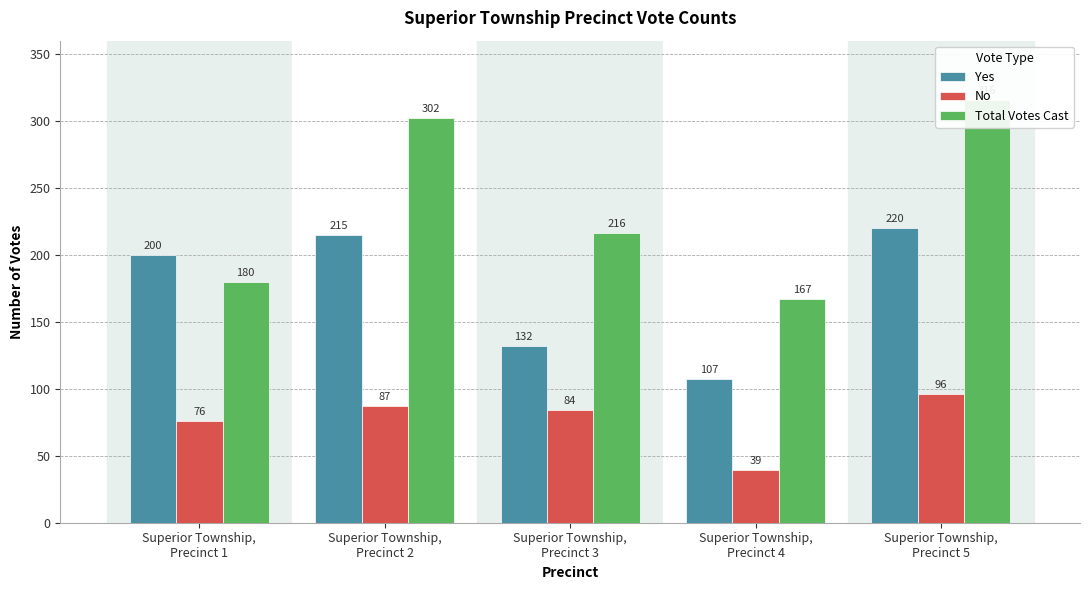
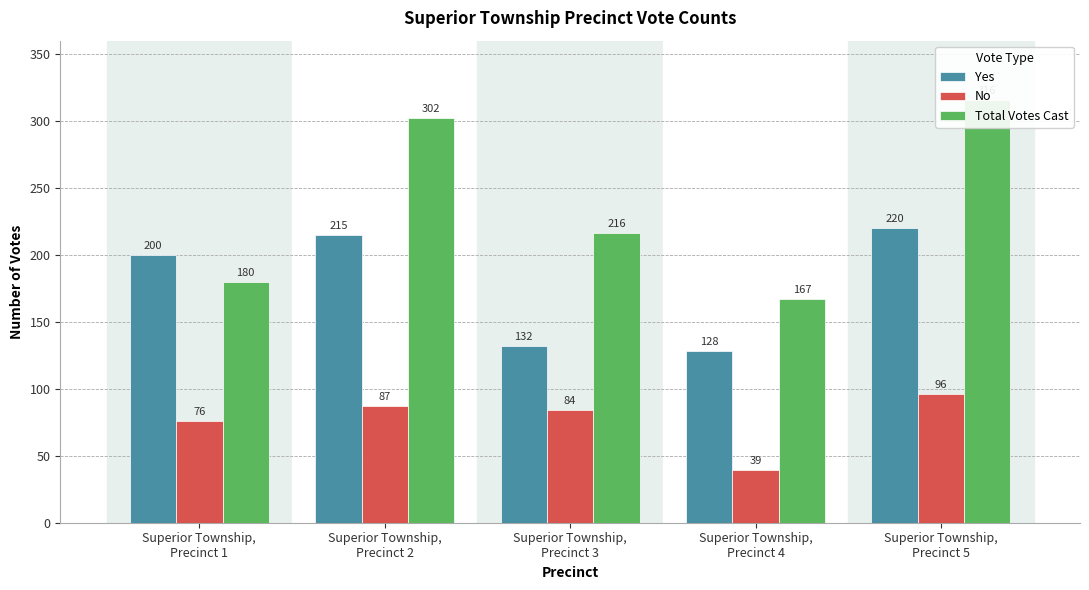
  {
    "Yes": {
      "Superior Township, Precinct 1": 200,
      "Superior Township, Precinct 2": 215,
      "Superior Township, Precinct 3": 132,
-     "Superior Township, Precinct 4": 107,
+     "Superior Township, Precinct 4": 128,
      "Superior Township, Precinct 5": 220
    },
    "No": {
      "Superior Township, Precinct 1": 76,
      "Superior Township, Precinct 2": 87,
      "Superior Township, Precinct 3": 84,
      "Superior Township, Precinct 4": 39,
      "Superior Township, Precinct 5": 96
    },
    "Total Votes Cast": {
      "Superior Township, Precinct 1": 180,
      "Superior Township, Precinct 2": 302,
      "Superior Township, Precinct 3": 216,
      "Superior Township, Precinct 4": 167
    }
  }
